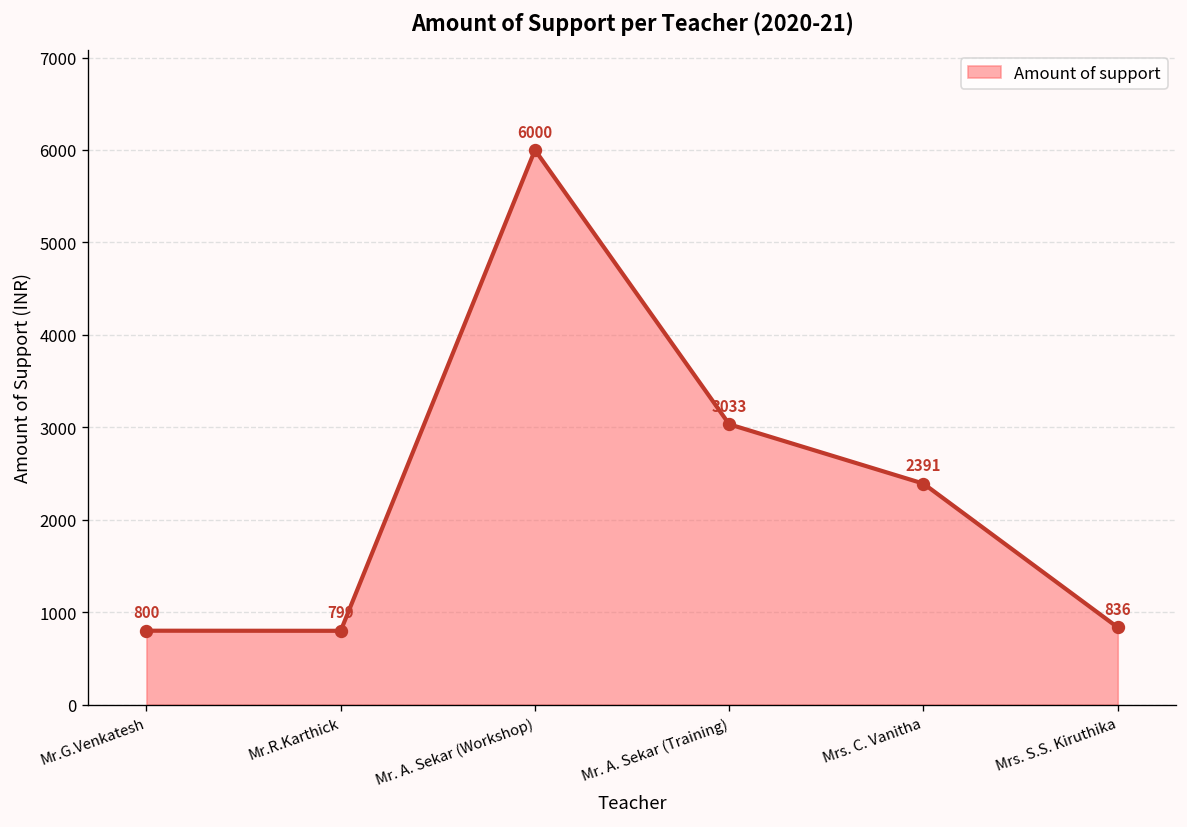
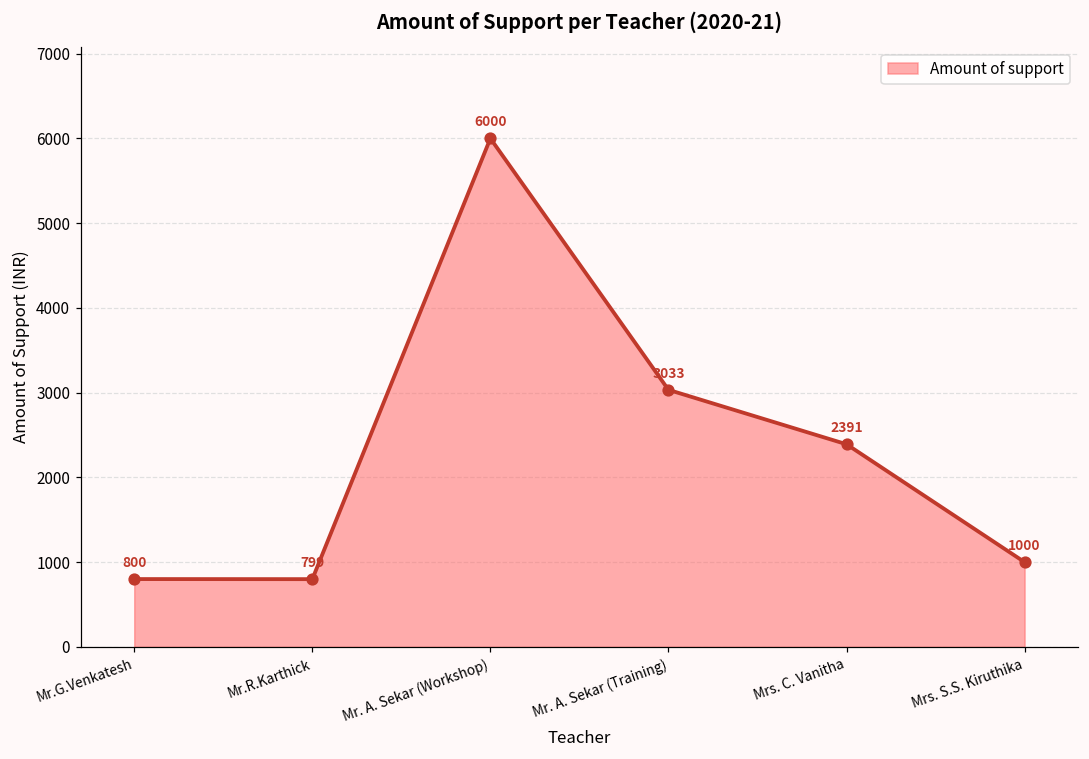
  {
    "Mr.G.Venkatesh": 800,
    "Mr.R.Karthick": 799,
    "Mr. A. Sekar (Workshop)": 6000,
    "Mr. A. Sekar (Training)": 3033,
    "Mrs. C. Vanitha": 2391,
-   "Mrs. S.S. Kiruthika": 836
+   "Mrs. S.S. Kiruthika": 1000
  }
